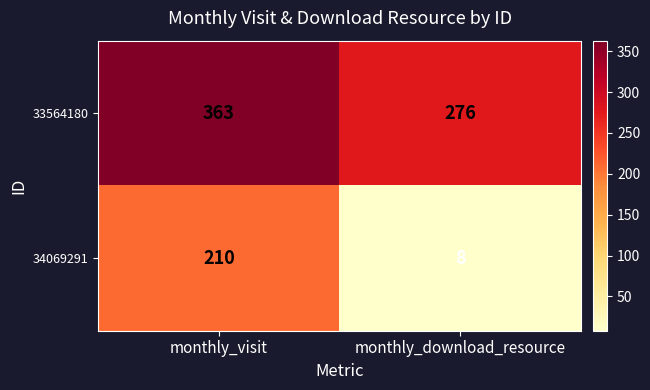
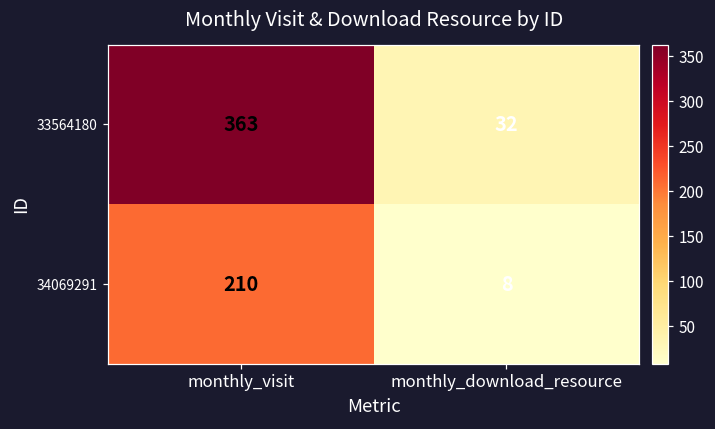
  {
    "33564180": {
      "monthly_visit": 363,
-     "monthly_download_resource": 276
+     "monthly_download_resource": 32
    },
    "34069291": {
      "monthly_visit": 210,
      "monthly_download_resource": 8
    }
  }
